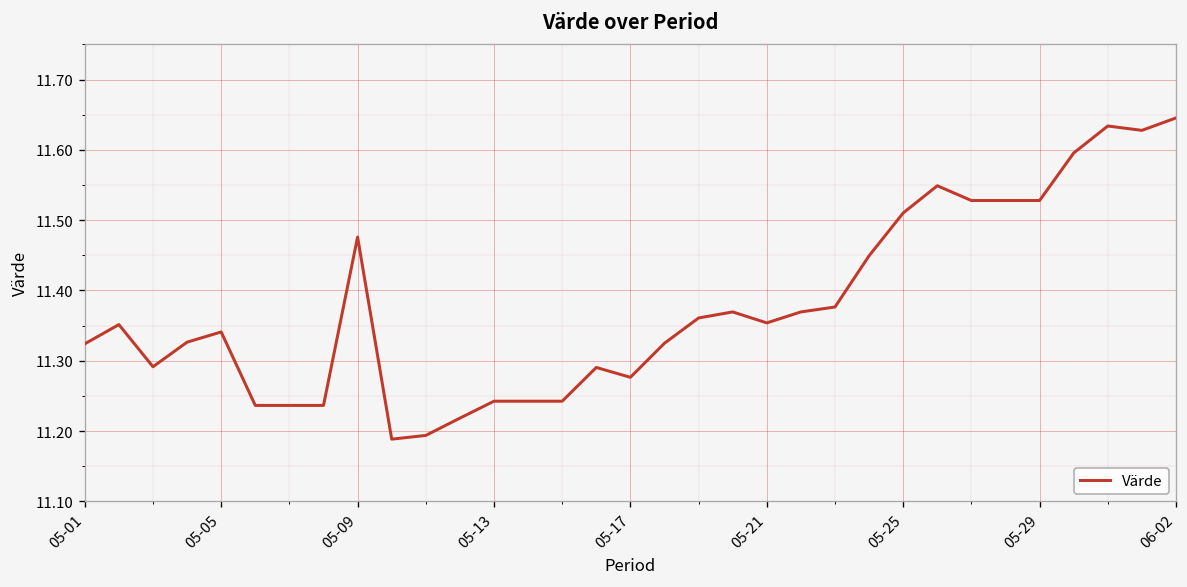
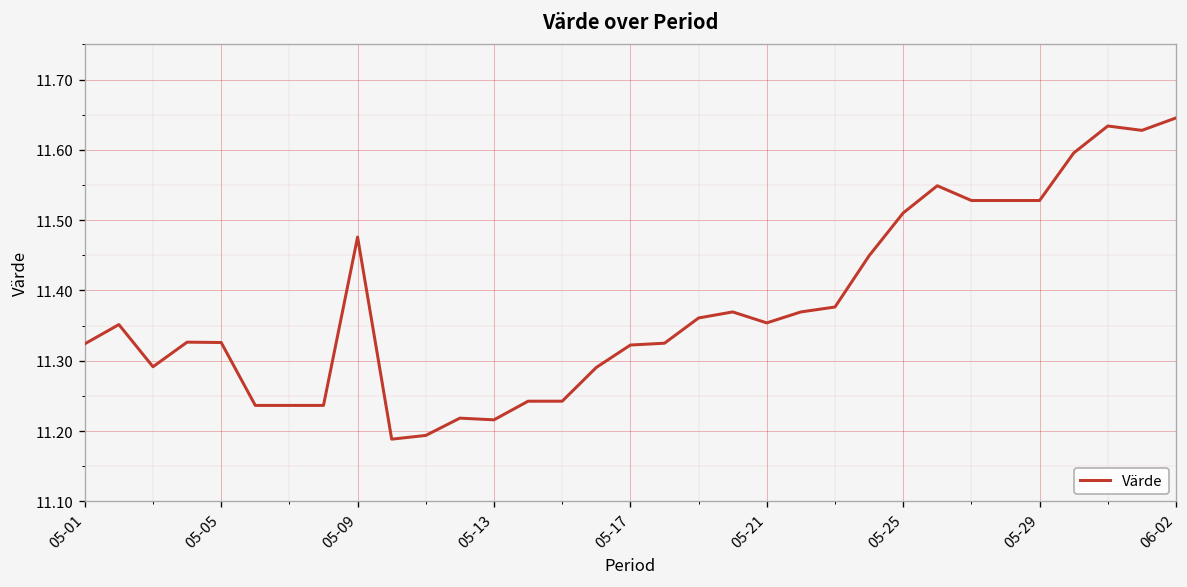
  {
    "05-01": 11.32,
-   "05-05": 11.34,
+   "05-05": 11.33,
    "05-09": 11.48,
-   "05-13": 11.24,
-   "05-17": 11.28,
+   "05-13": 11.22,
+   "05-17": 11.32,
    "05-21": 11.35,
    "05-25": 11.51,
    "05-29": 11.53,
    "06-02": 11.65
  }
